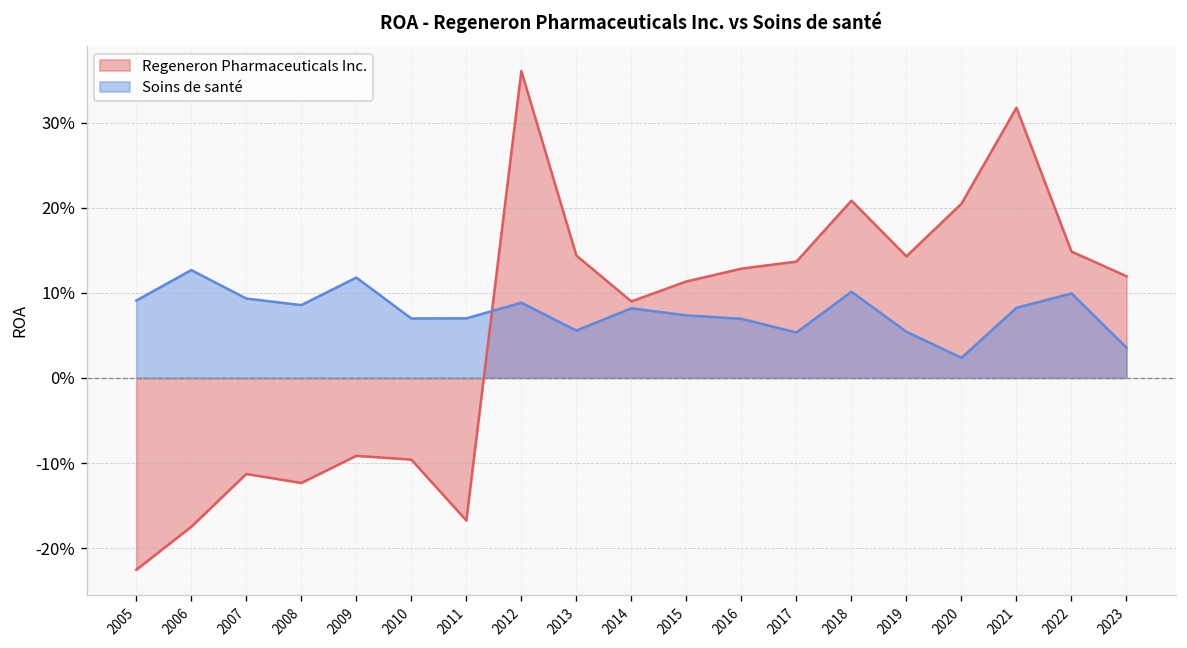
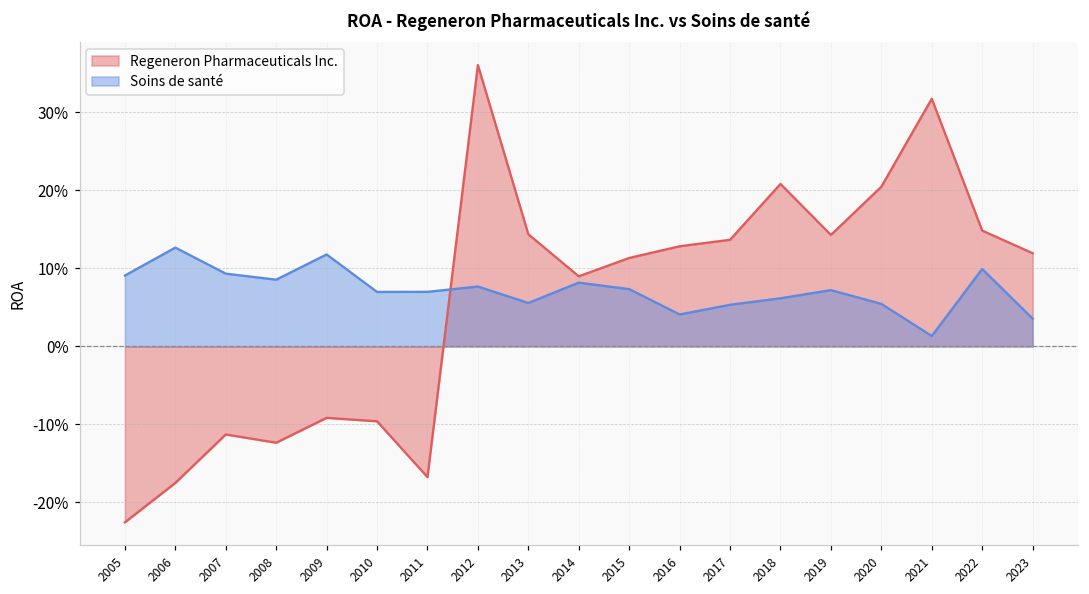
  {
    "Soins de santé": {
      "2005": "9%",
      "2006": "13%",
      "2007": "9%",
      "2008": "9%",
      "2009": "12%",
      "2010": "7%",
      "2011": "7%",
-     "2012": "9%",
+     "2012": "8%",
      "2013": "6%",
      "2014": "8%",
      "2015": "7%",
-     "2016": "7%",
+     "2016": "4%",
      "2017": "5%",
-     "2018": "10%",
-     "2019": "5%",
-     "2020": "2%",
-     "2021": "8%",
+     "2018": "6%",
+     "2019": "7%",
+     "2020": "5%",
+     "2021": "1%",
      "2022": "10%",
      "2023": "4%"
    }
  }
